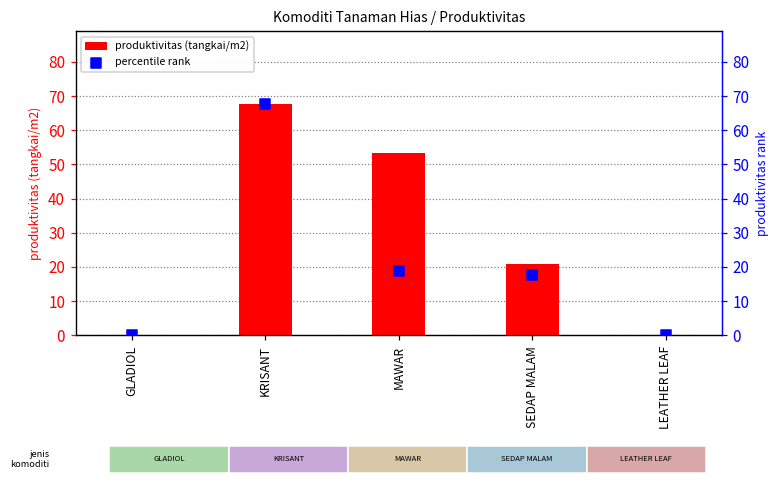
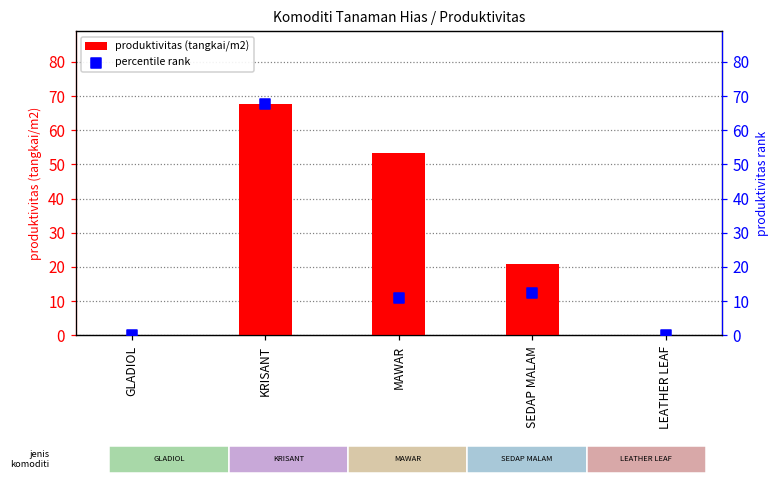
  {
    "produktivitas (tangkai/m2)": {
      "GLADIOL": 0,
      "KRISANT": 68,
      "MAWAR": 53,
      "SEDAP MALAM": 21,
      "LEATHER LEAF": 0
    },
    "percentile rank": {
-     "MAWAR": 19,
-     "SEDAP MALAM": 18
+     "MAWAR": 11,
+     "SEDAP MALAM": 12
    }
  }
